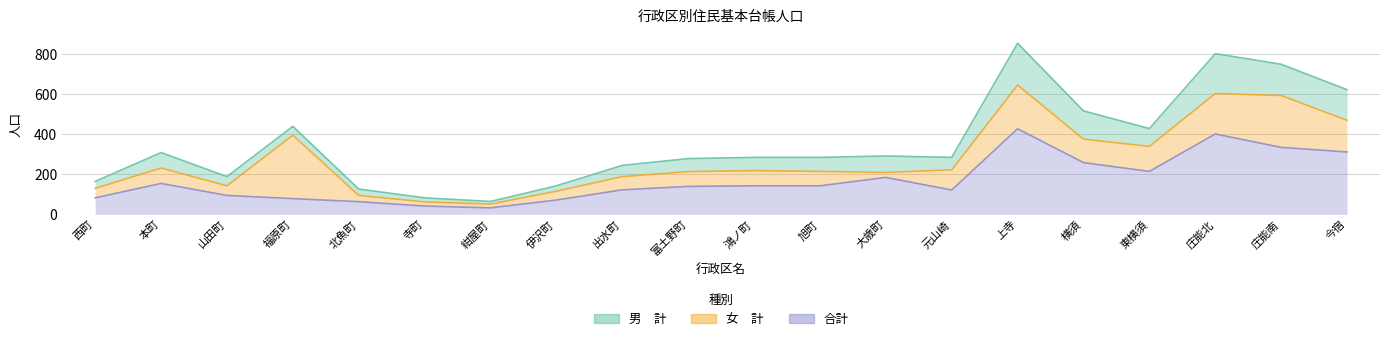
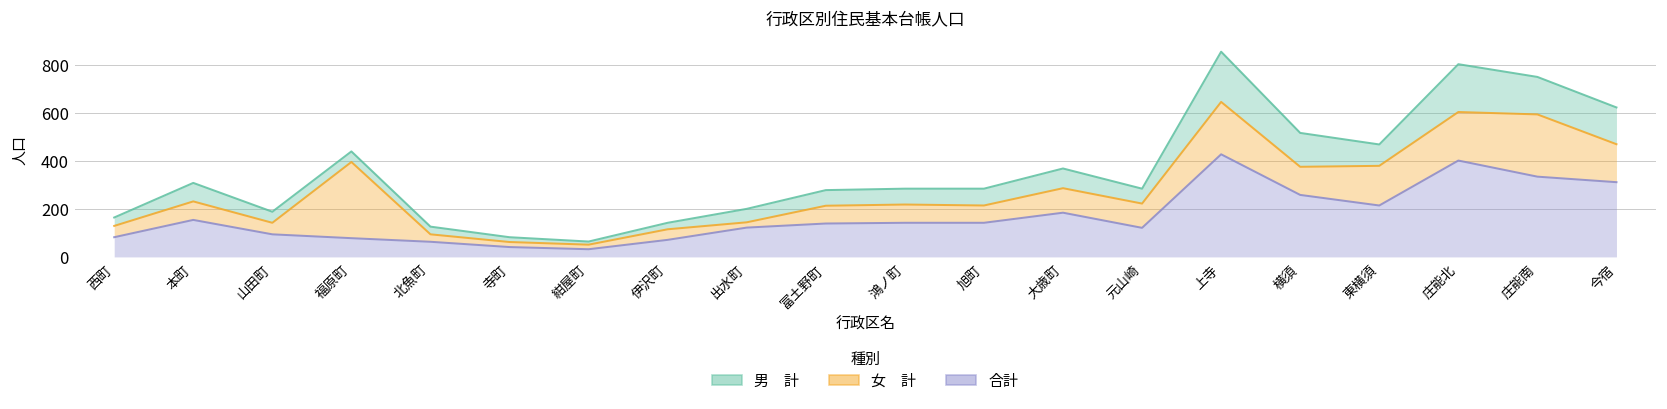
  {
    "女 計": {
      "西町": 50,
      "本町": 80,
      "山田町": 50,
      "福原町": 320,
      "北魚町": 30,
      "寺町": 20,
      "紺屋町": 20,
      "伊沢町": 40,
-     "出水町": 70,
+     "出水町": 20,
      "富土野町": 70,
      "鴻ノ町": 80,
      "旭町": 70,
-     "大歳町": 30,
+     "大歳町": 100,
      "元山崎": 100,
      "上寺": 220,
      "横須": 120,
-     "東横須": 130,
+     "東横須": 170,
      "庄能北": 200,
      "庄能南": 260,
      "今宿": 160
    }
  }
